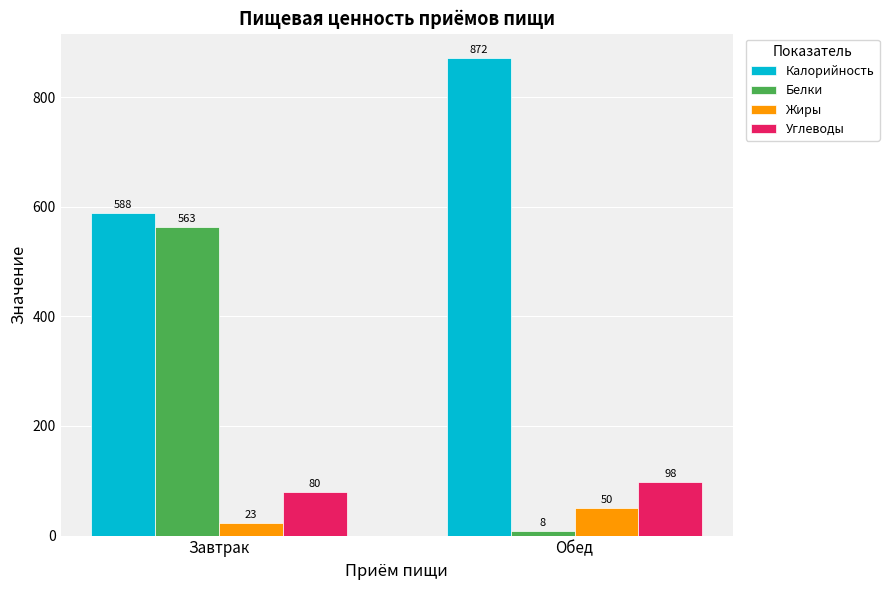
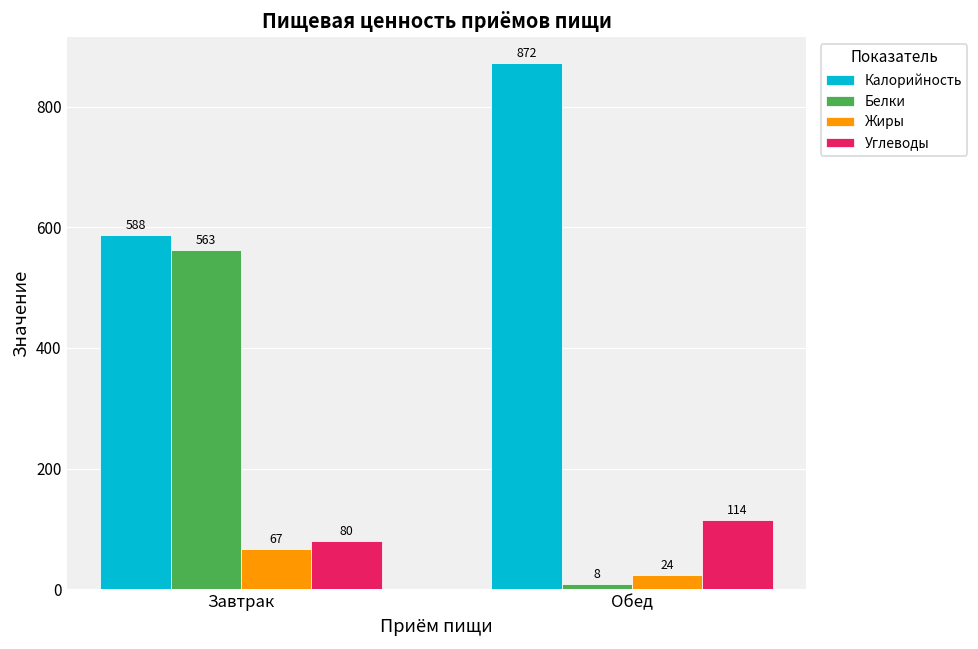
  {
    "Калорийность": {
      "Завтрак": 588,
      "Обед": 872
    },
    "Белки": {
      "Завтрак": 563,
      "Обед": 8
    },
    "Жиры": {
-     "Завтрак": 23,
-     "Обед": 50
+     "Завтрак": 67,
+     "Обед": 24
    },
    "Углеводы": {
      "Завтрак": 80,
-     "Обед": 98
+     "Обед": 114
    }
  }
